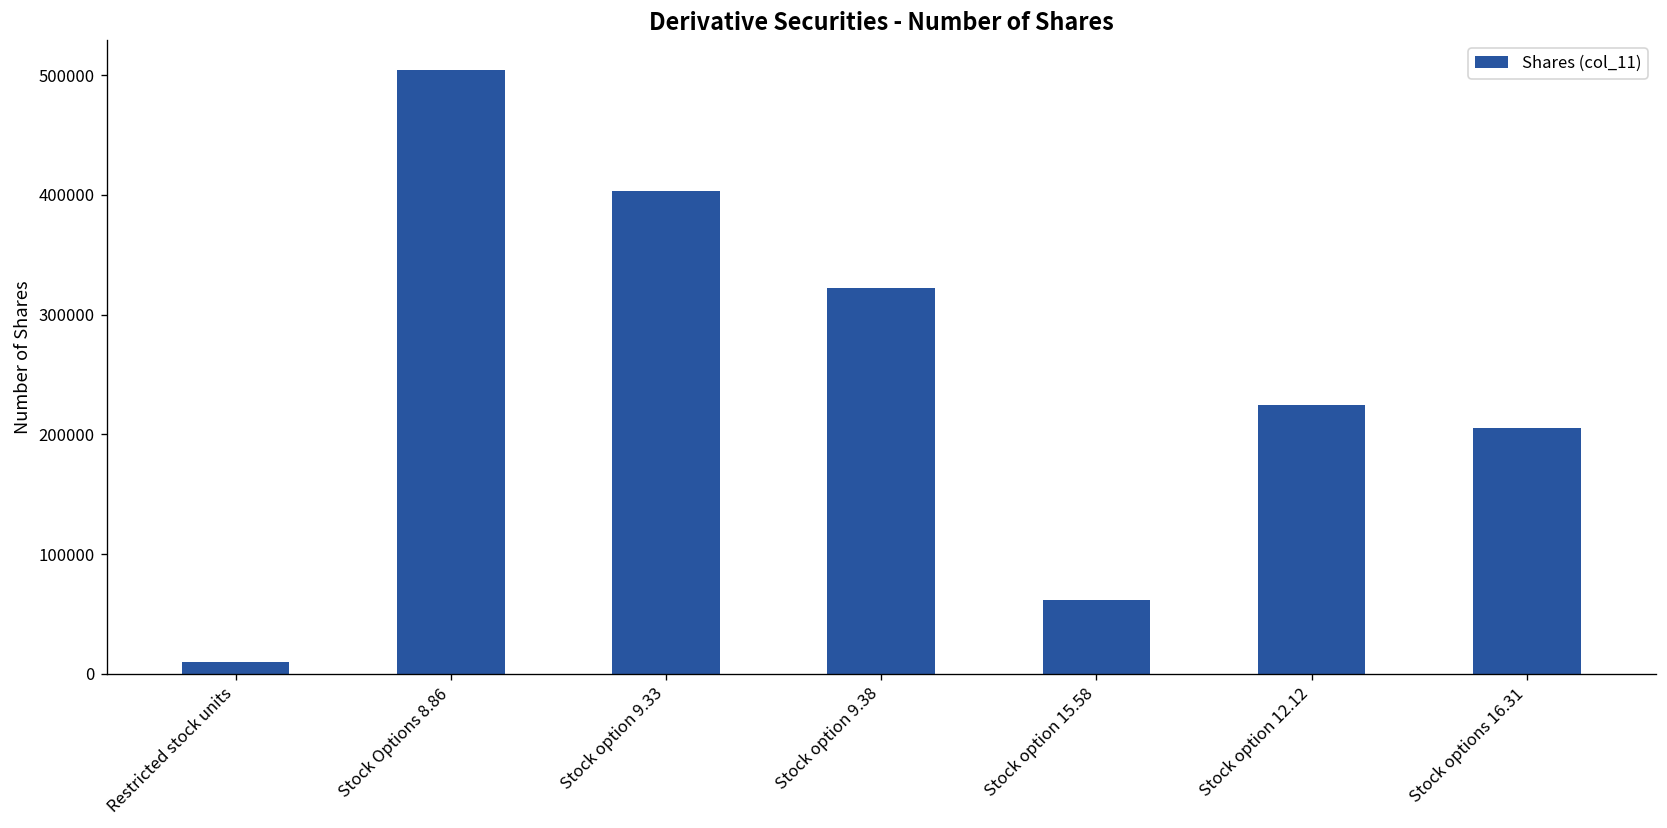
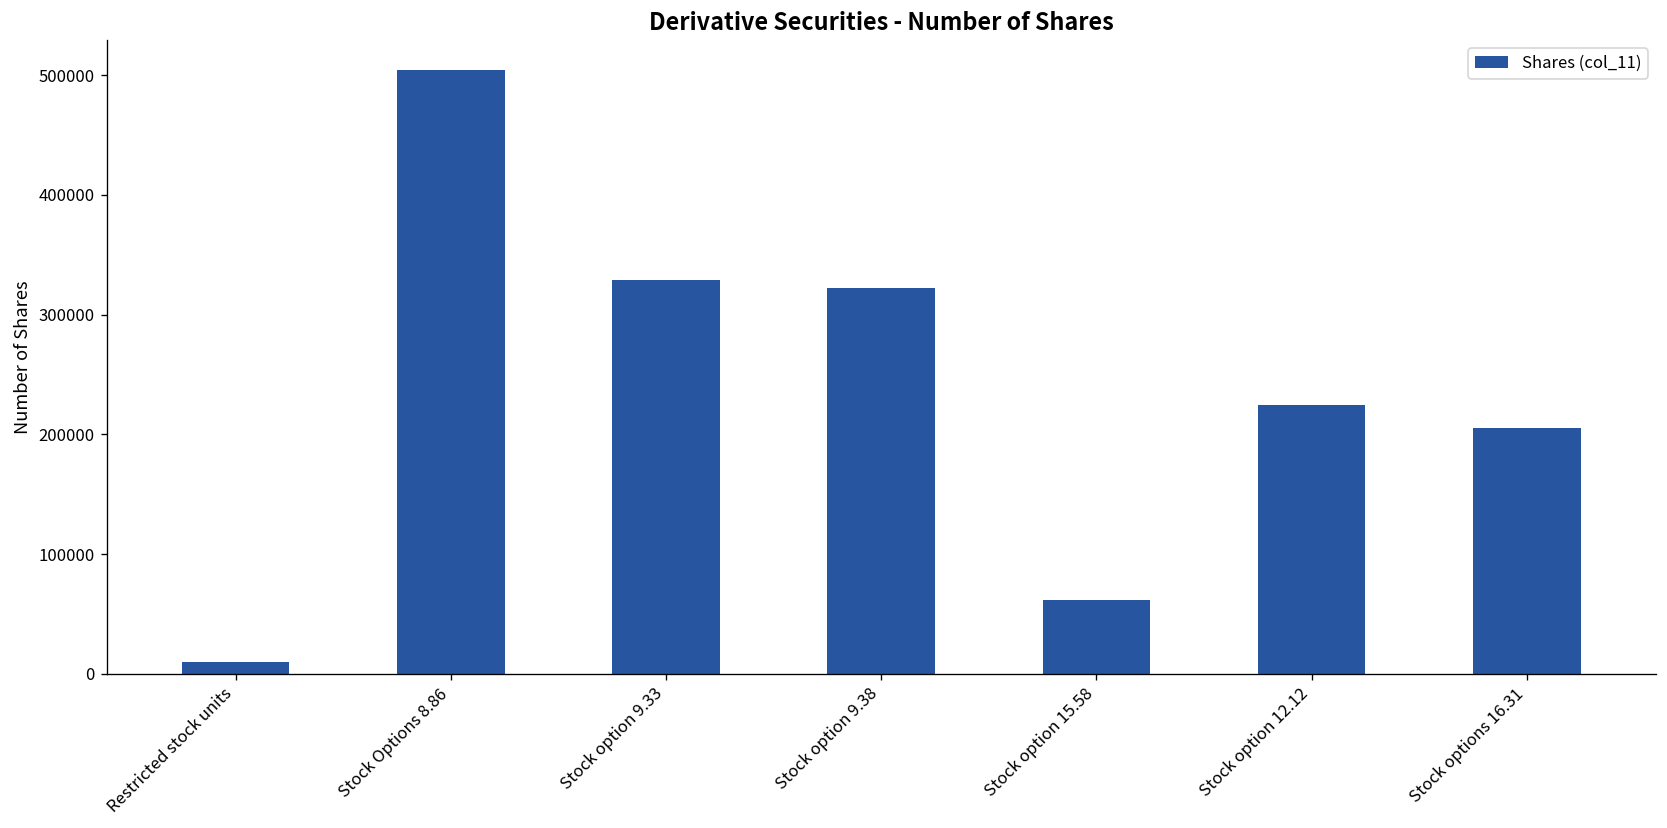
  {
    "Restricted stock units": 10000,
    "Stock Options 8.86": 500000,
-   "Stock option 9.33": 400000,
+   "Stock option 9.33": 330000,
    "Stock option 9.38": 320000,
    "Stock option 15.58": 60000,
    "Stock option 12.12": 220000,
    "Stock options 16.31": 210000
  }
